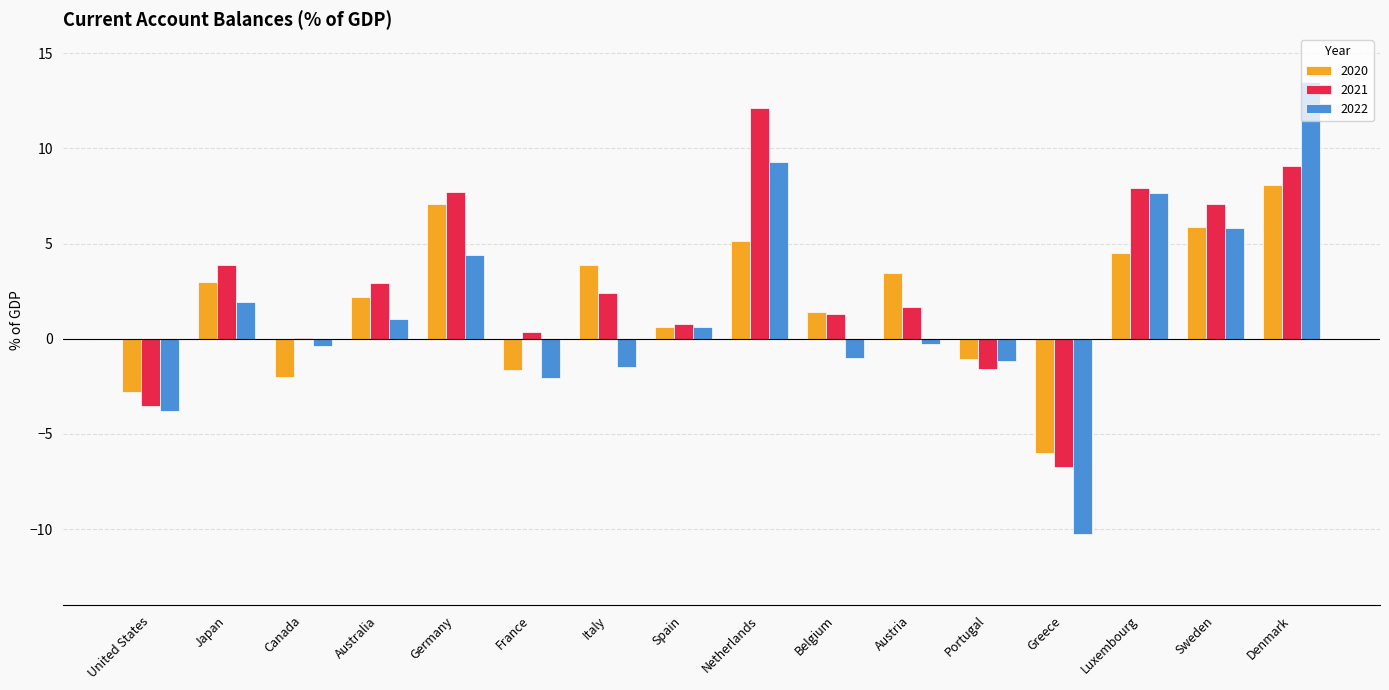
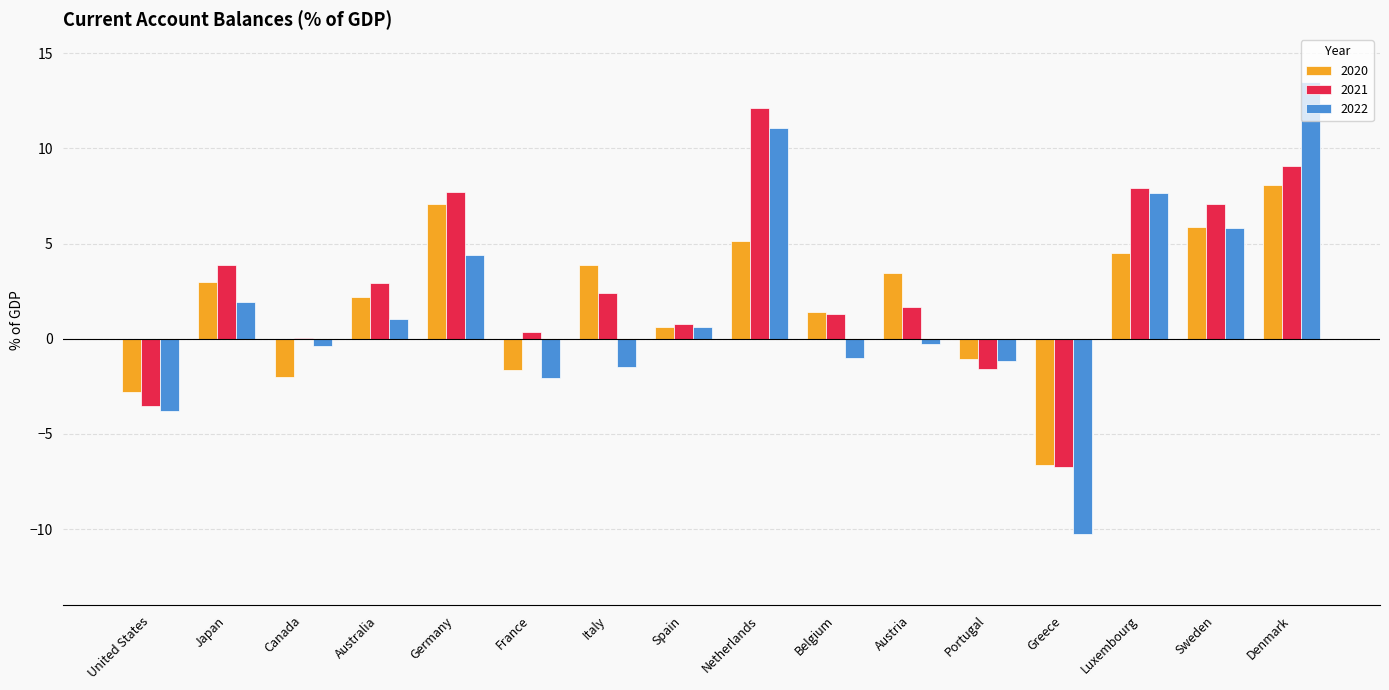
  {
    "2020": {
      "United States": -2.8,
      "Japan": 3.0,
      "Canada": -2.0,
      "Australia": 2.2,
      "Germany": 7.1,
      "France": -1.6,
      "Italy": 3.9,
      "Spain": 0.6,
      "Netherlands": 5.1,
      "Belgium": 1.4,
      "Austria": 3.4,
      "Portugal": -1.0,
-     "Greece": -6.0,
+     "Greece": -6.6,
      "Luxembourg": 4.5,
      "Sweden": 5.9,
      "Denmark": 8.1
    },
    "2021": {
      "United States": -3.5,
      "Japan": 3.9,
      "Australia": 2.9,
      "Germany": 7.7,
      "France": 0.4,
      "Italy": 2.4,
      "Spain": 0.8,
      "Netherlands": 12.1,
      "Belgium": 1.3,
      "Austria": 1.6,
      "Portugal": -1.6,
      "Greece": -6.8,
      "Luxembourg": 7.9,
      "Sweden": 7.1,
      "Denmark": 9.1
    },
    "2022": {
      "United States": -3.8,
      "Japan": 1.9,
      "Canada": -0.4,
      "Australia": 1.1,
      "Germany": 4.4,
      "France": -2.0,
      "Italy": -1.5,
      "Spain": 0.6,
-     "Netherlands": 9.3,
+     "Netherlands": 11.1,
      "Belgium": -1.0,
      "Austria": -0.3,
      "Portugal": -1.1,
      "Greece": -10.3,
      "Luxembourg": 7.7,
      "Sweden": 5.8
    }
  }
